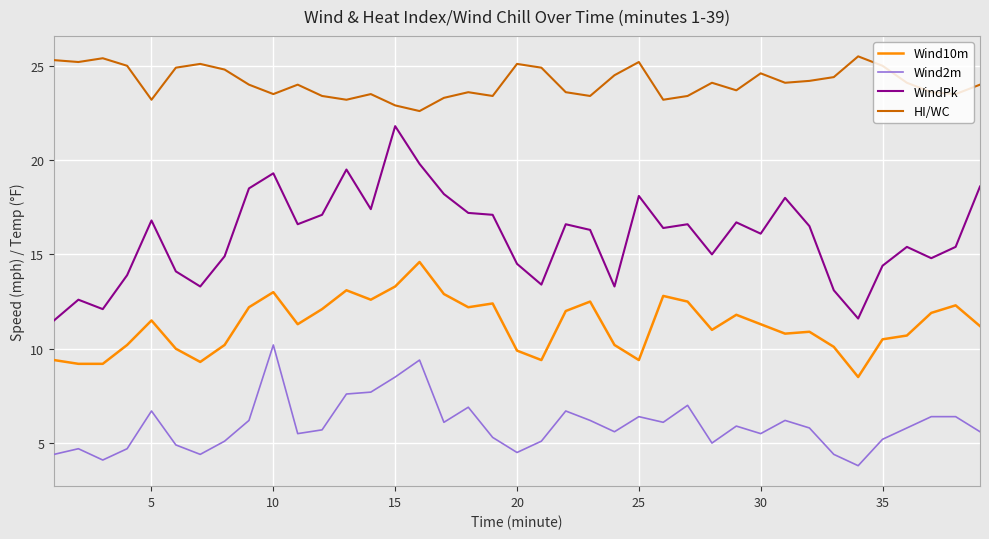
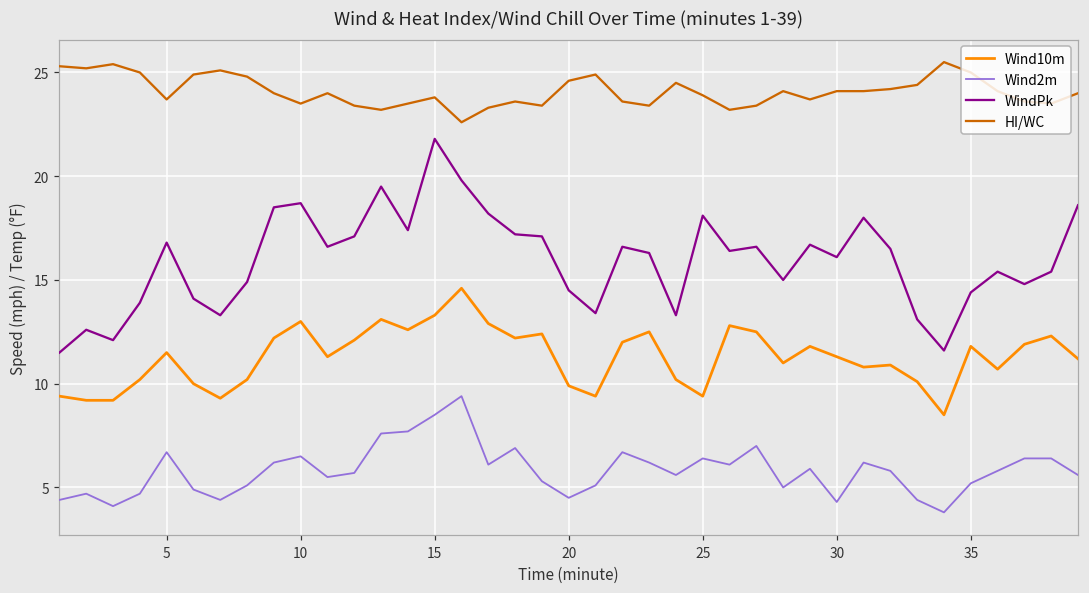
  {
    "Wind10m": {
      "5": 11.5,
      "10": 13.0,
      "15": 13.3,
      "20": 9.9,
      "25": 9.4,
      "30": 11.3,
-     "35": 10.5
+     "35": 11.8
    },
    "Wind2m": {
      "5": 6.7,
-     "10": 10.2,
+     "10": 6.5,
      "15": 8.5,
      "20": 4.5,
      "25": 6.4,
-     "30": 5.5,
+     "30": 4.3,
      "35": 5.2
    },
    "WindPk": {
      "5": 16.8,
-     "10": 19.3,
+     "10": 18.7,
      "15": 21.8,
      "20": 14.5,
      "25": 18.1,
      "30": 16.1,
      "35": 14.4
    },
    "HI/WC": {
-     "5": 23.2,
+     "5": 23.7,
      "10": 23.5,
-     "15": 22.9,
-     "20": 25.1,
-     "25": 25.2,
-     "30": 24.6
+     "15": 23.8,
+     "20": 24.6,
+     "25": 23.9,
+     "30": 24.1
    }
  }
